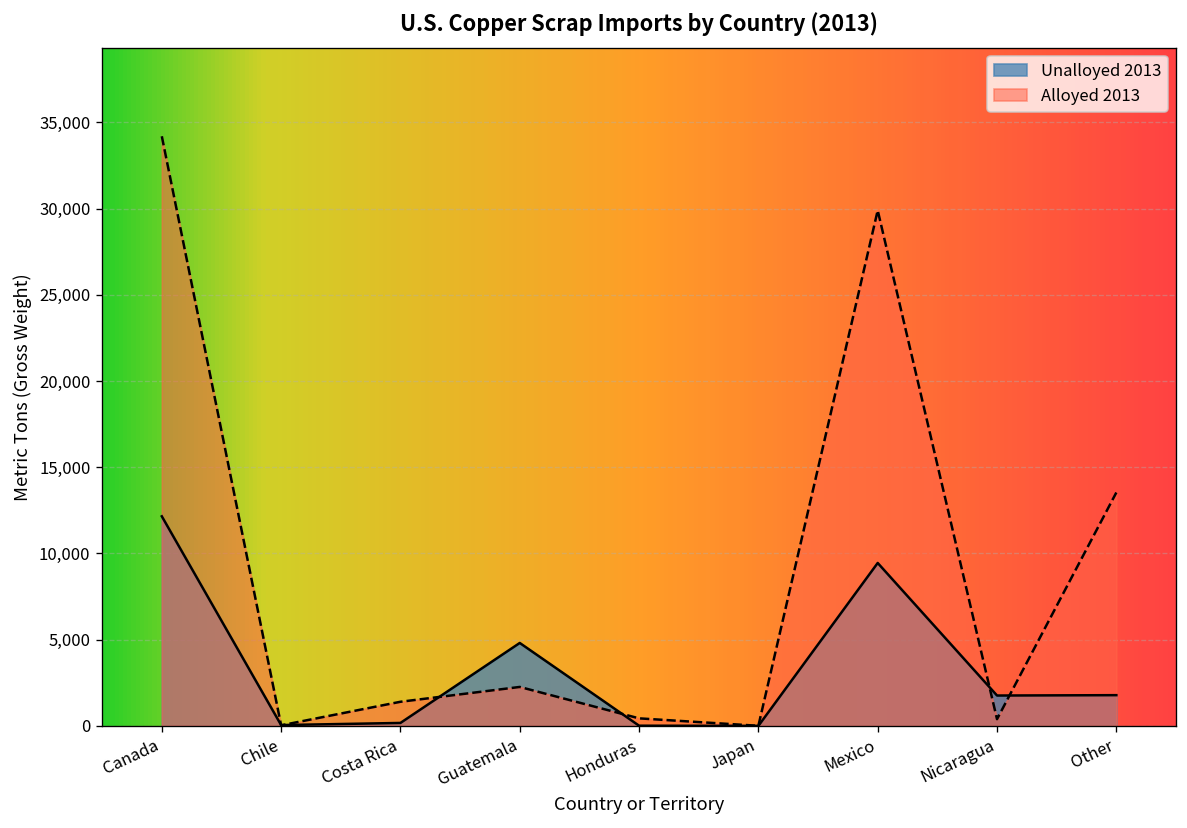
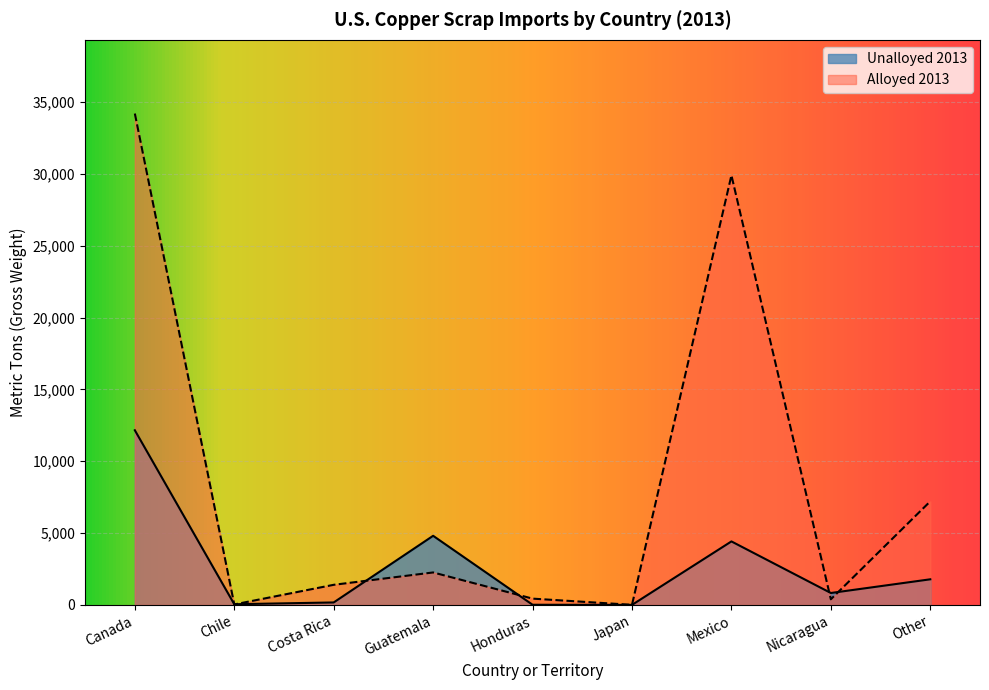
  {
    "Unalloyed 2013": {
      "Canada": "12,200",
      "Costa Rica": "200",
      "Guatemala": "4,800",
      "Honduras": "0",
-     "Mexico": "9,500",
-     "Nicaragua": "1,800",
+     "Mexico": "4,400",
+     "Nicaragua": "800",
      "Other": "1,800"
    },
    "Alloyed 2013": {
      "Canada": "34,200",
      "Costa Rica": "1,400",
      "Guatemala": "2,300",
      "Honduras": "400",
      "Mexico": "29,900",
      "Nicaragua": "400",
-     "Other": "13,500"
+     "Other": "7,200"
    }
  }
